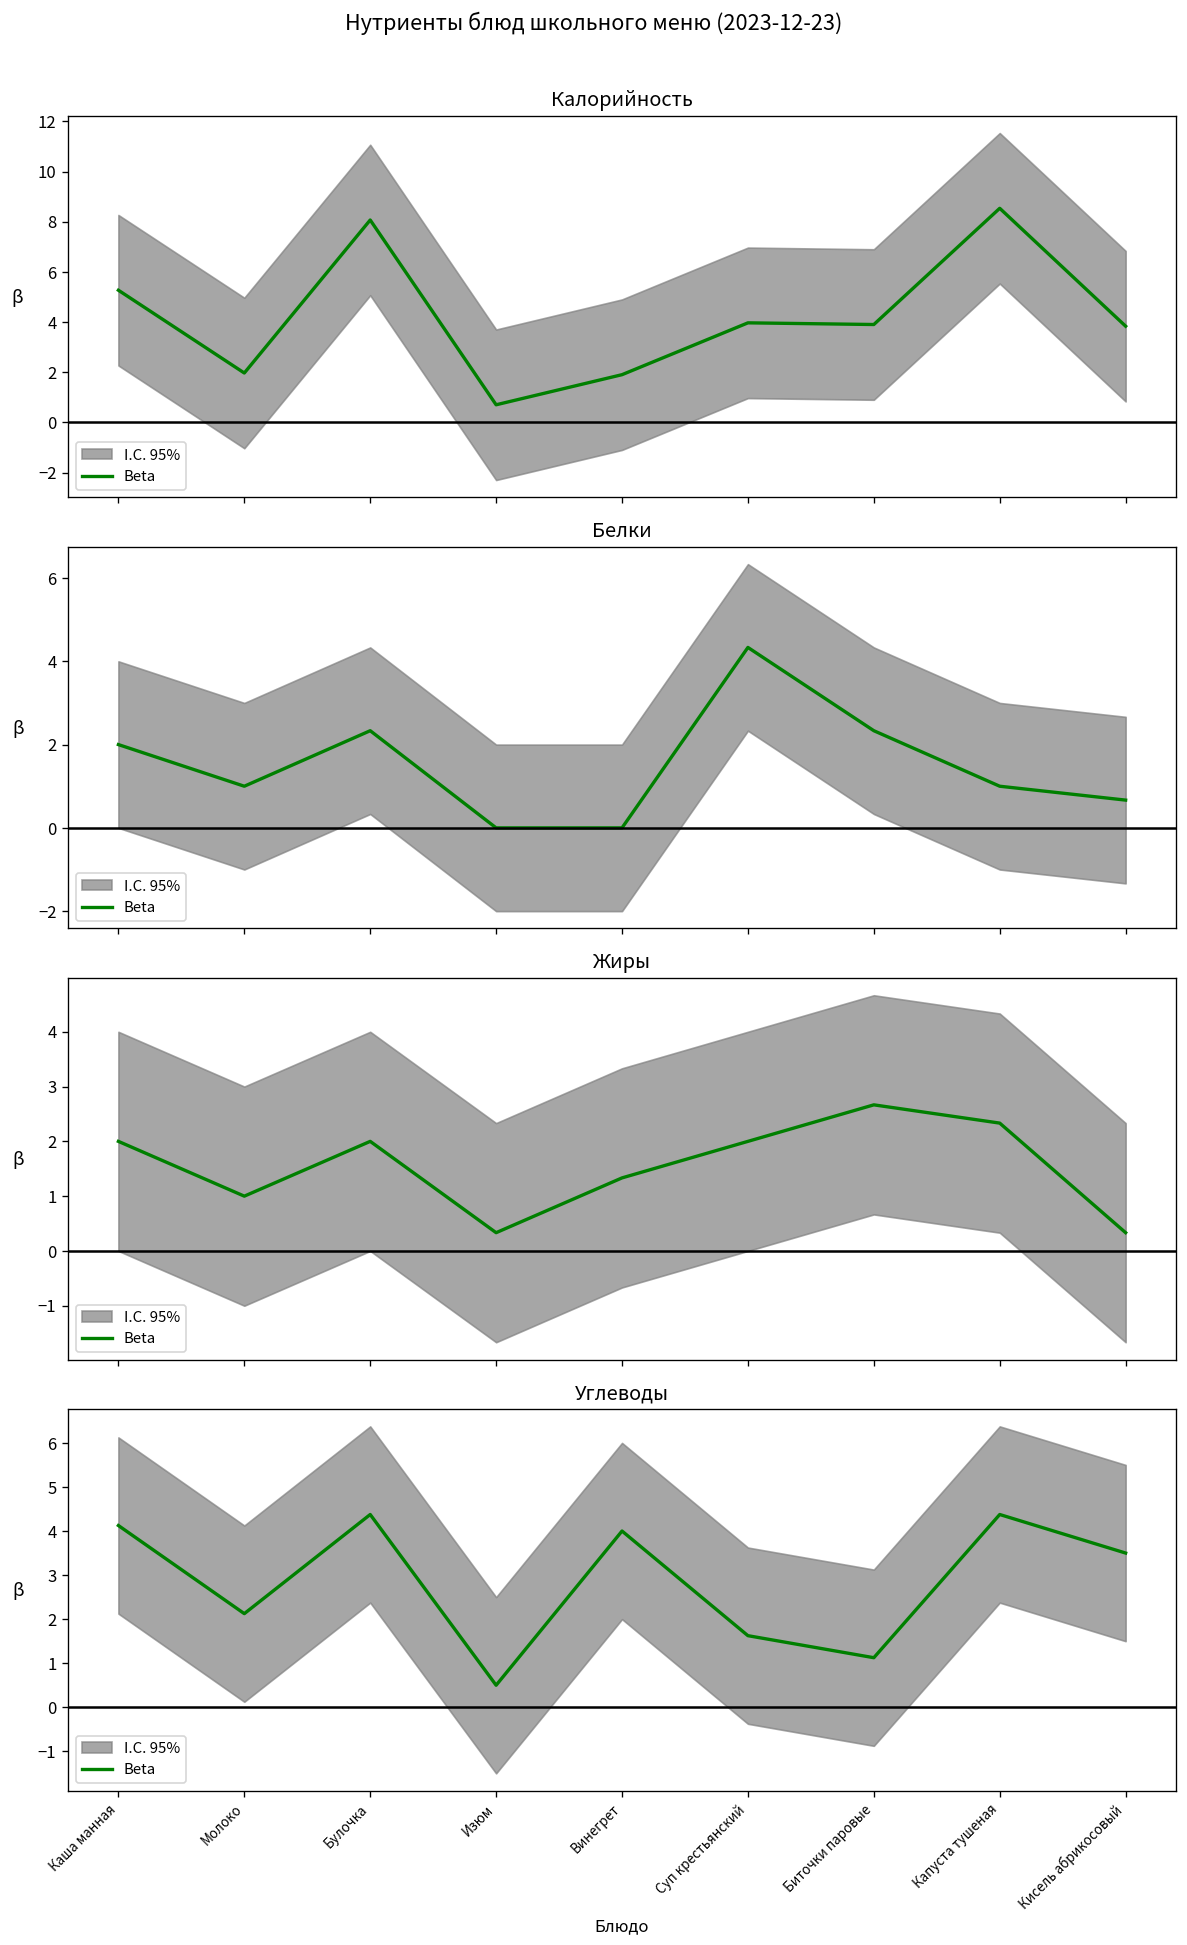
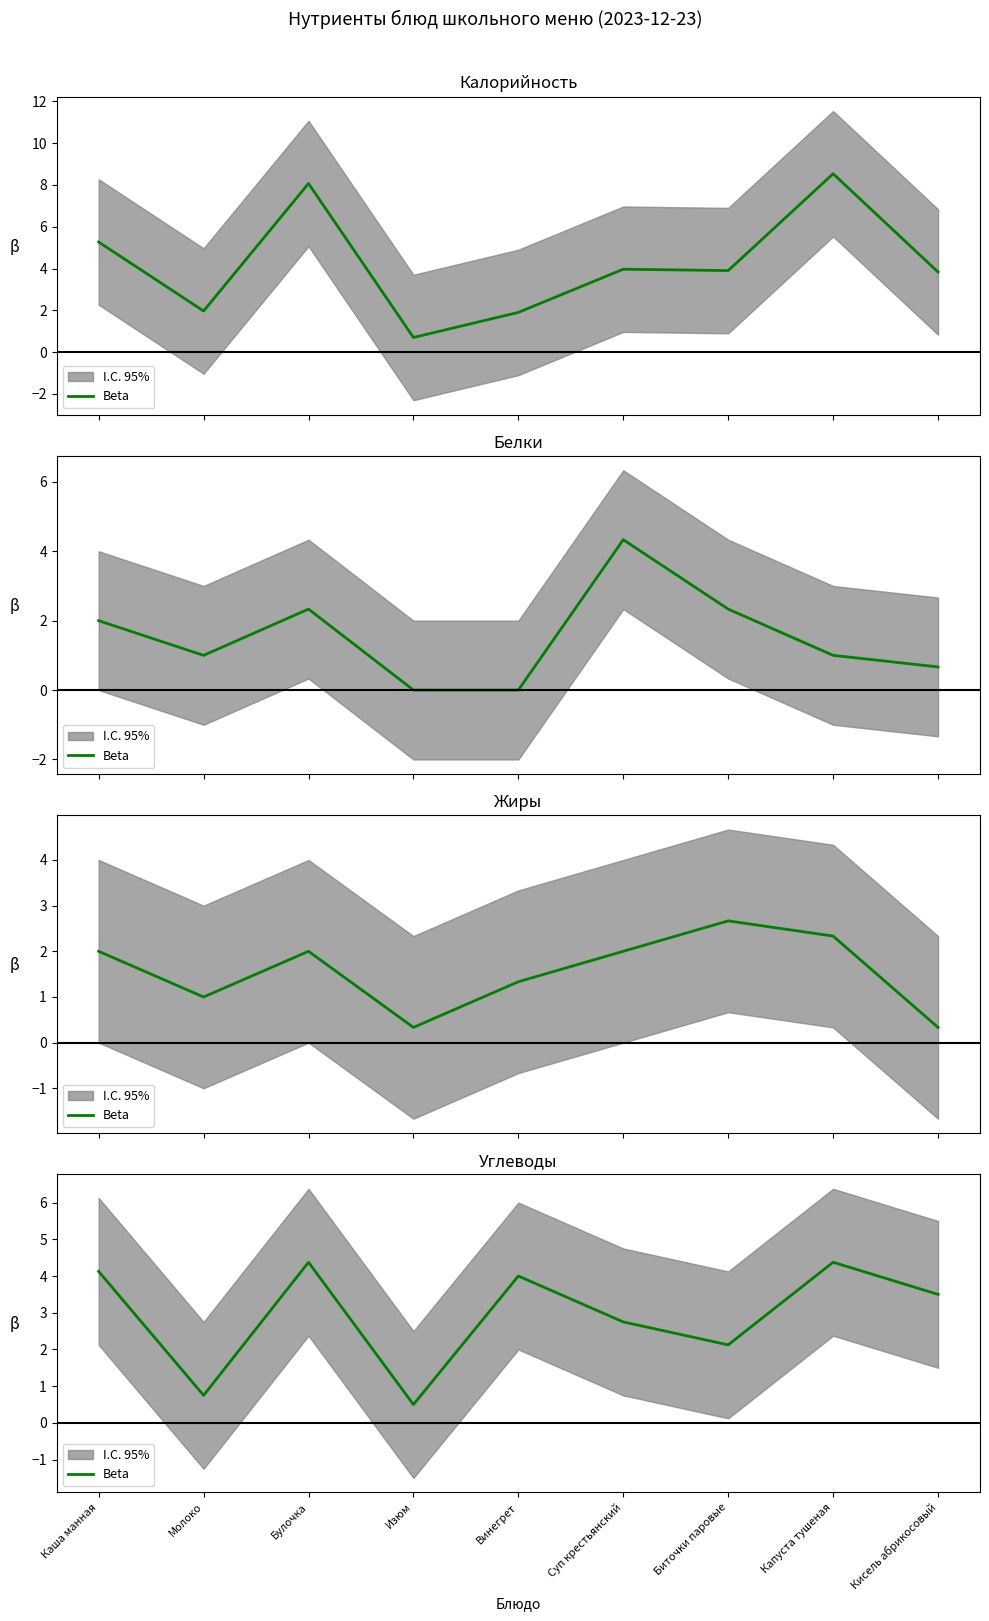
  {
    "Углеводы": {
      "Beta": {
        "Каша манная": 4.1,
-       "Молоко": 2.1,
+       "Молоко": 0.8,
        "Булочка": 4.4,
        "Изюм": 0.5,
        "Винегрет": 4.0,
-       "Суп крестьянский": 1.6,
-       "Биточки паровые": 1.1,
+       "Суп крестьянский": 2.8,
+       "Биточки паровые": 2.1,
        "Капуста тушеная": 4.4,
        "Кисель абрикосовый": 3.5
      }
    }
  }
